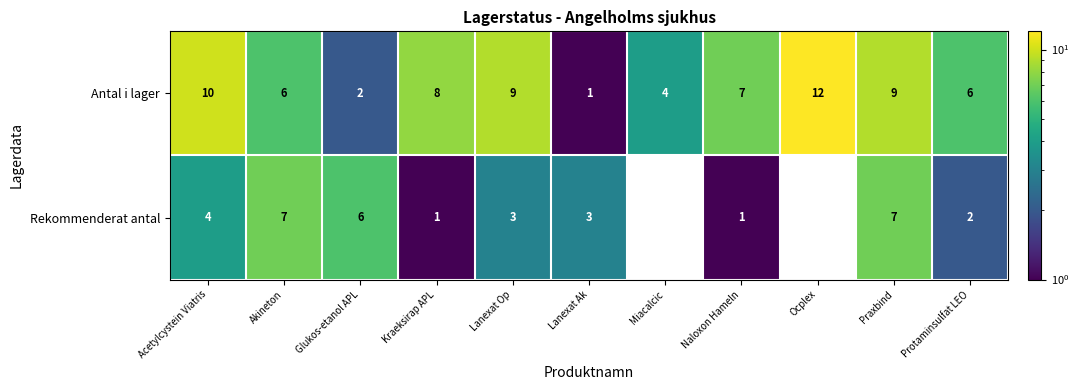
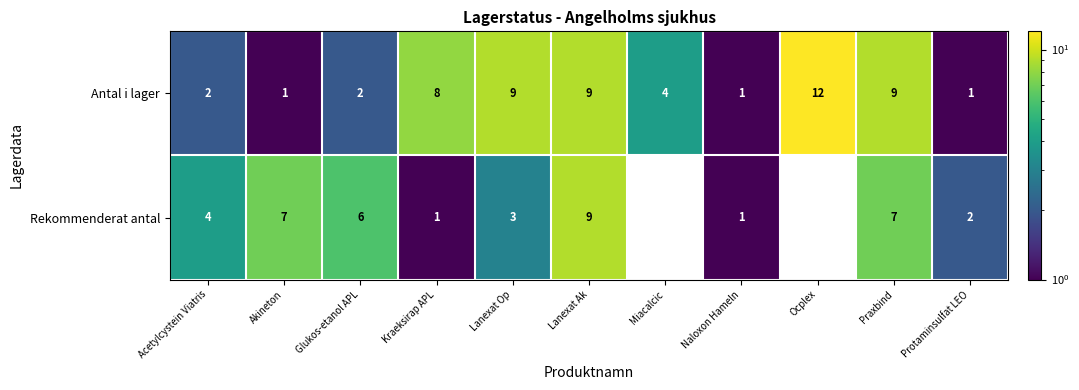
  {
    "Antal i lager": {
-     "Acetylcystein Viatris": 10,
-     "Akineton": 6,
+     "Acetylcystein Viatris": 2,
+     "Akineton": 1,
      "Glukos-etanol APL": 2,
      "Kraeksirap APL": 8,
      "Lanexat Op": 9,
-     "Lanexat Ak": 1,
+     "Lanexat Ak": 9,
      "Miacalcic": 4,
-     "Naloxon Hameln": 7,
+     "Naloxon Hameln": 1,
      "Ocplex": 12,
      "Praxbind": 9,
-     "Protaminsulfat LEO": 6
+     "Protaminsulfat LEO": 1
    },
    "Rekommenderat antal": {
      "Acetylcystein Viatris": 4,
      "Akineton": 7,
      "Glukos-etanol APL": 6,
      "Kraeksirap APL": 1,
      "Lanexat Op": 3,
-     "Lanexat Ak": 3,
+     "Lanexat Ak": 9,
      "Naloxon Hameln": 1,
      "Praxbind": 7,
      "Protaminsulfat LEO": 2
    }
  }
